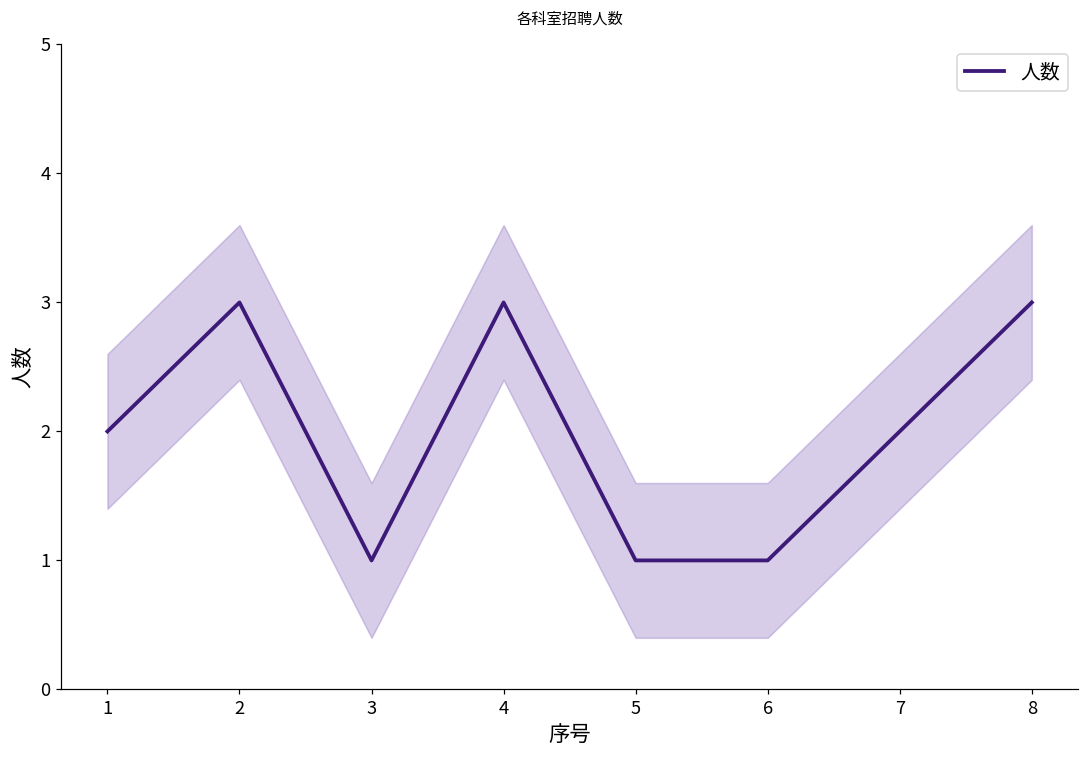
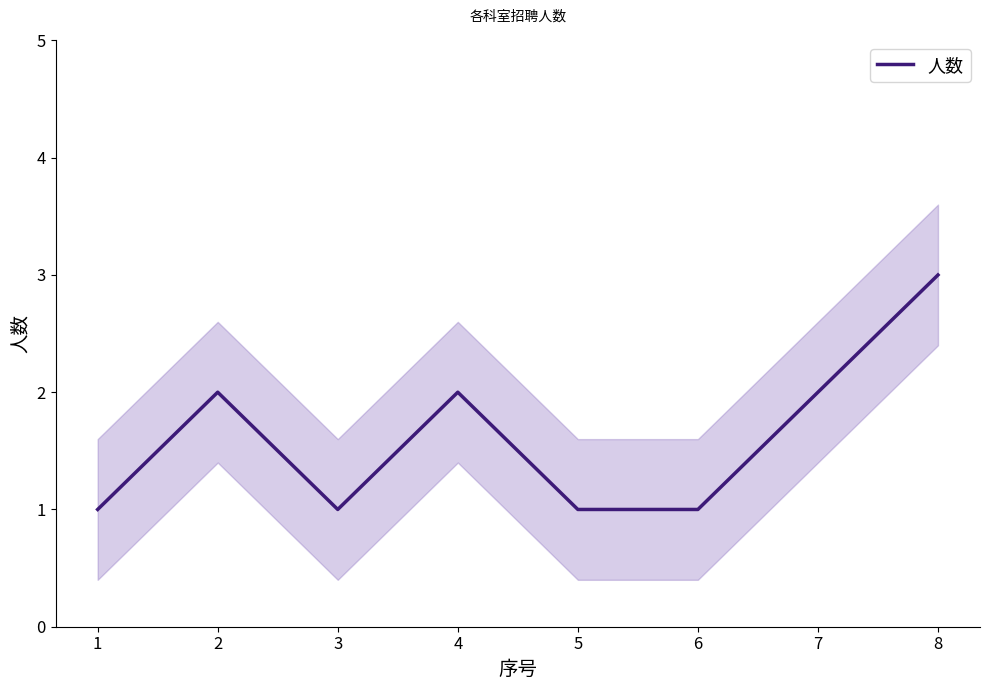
  {
    "人数": {
-     "1": 2,
-     "2": 3,
+     "1": 1,
+     "2": 2,
      "3": 1,
-     "4": 3,
+     "4": 2,
      "5": 1,
      "6": 1,
      "7": 2,
      "8": 3
    }
  }
